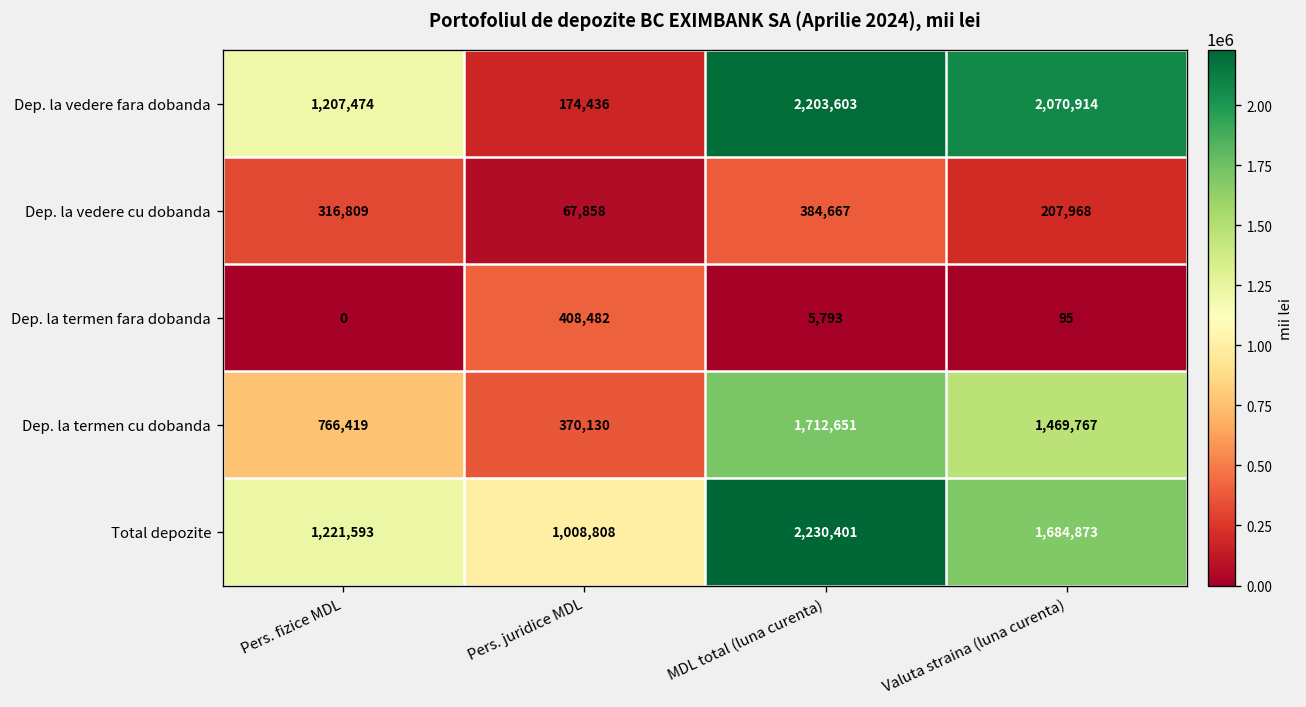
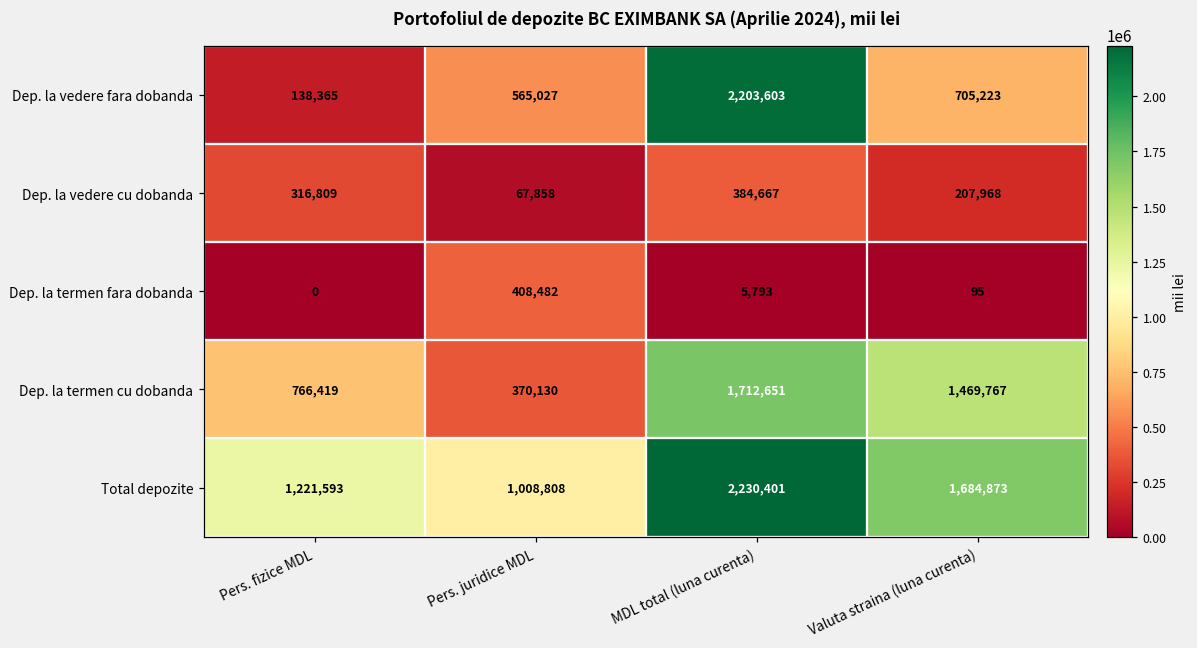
  {
    "Dep. la vedere fara dobanda": {
-     "Pers. fizice MDL": "1,207,474",
-     "Pers. juridice MDL": "174,436",
+     "Pers. fizice MDL": "138,365",
+     "Pers. juridice MDL": "565,027",
      "MDL total (luna curenta)": "2,203,603",
-     "Valuta straina (luna curenta)": "2,070,914"
+     "Valuta straina (luna curenta)": "705,223"
    },
    "Dep. la vedere cu dobanda": {
      "Pers. fizice MDL": "316,809",
      "Pers. juridice MDL": "67,858",
      "MDL total (luna curenta)": "384,667",
      "Valuta straina (luna curenta)": "207,968"
    },
    "Dep. la termen fara dobanda": {
      "Pers. fizice MDL": "0",
      "Pers. juridice MDL": "408,482",
      "MDL total (luna curenta)": "5,793",
      "Valuta straina (luna curenta)": "95"
    },
    "Dep. la termen cu dobanda": {
      "Pers. fizice MDL": "766,419",
      "Pers. juridice MDL": "370,130",
      "MDL total (luna curenta)": "1,712,651",
      "Valuta straina (luna curenta)": "1,469,767"
    },
    "Total depozite": {
      "Pers. fizice MDL": "1,221,593",
      "Pers. juridice MDL": "1,008,808",
      "MDL total (luna curenta)": "2,230,401",
      "Valuta straina (luna curenta)": "1,684,873"
    }
  }
